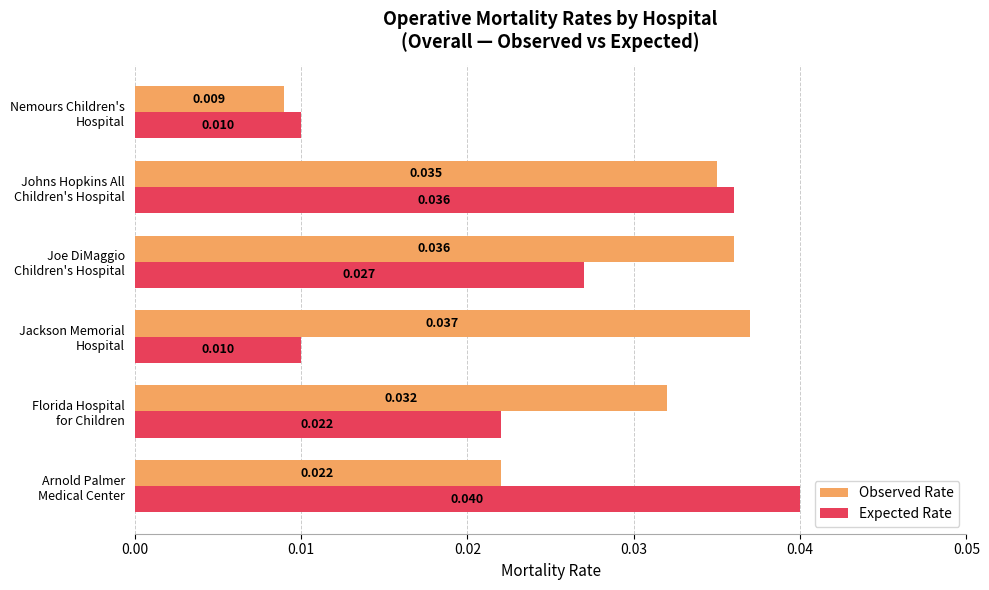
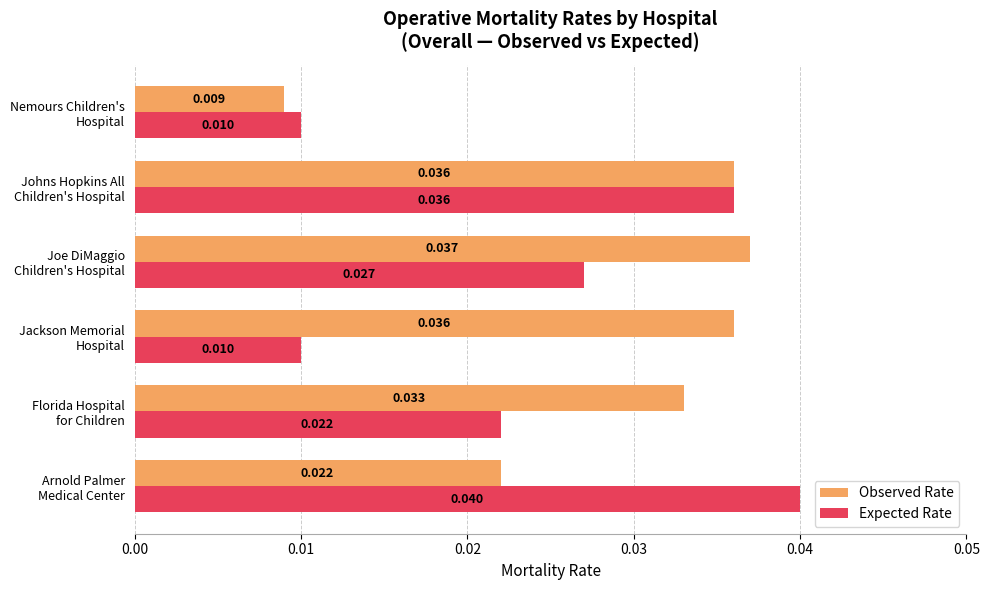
  {
    "Observed Rate": {
      "Nemours Children's Hospital": 0.009,
-     "Johns Hopkins All Children's Hospital": 0.035,
-     "Joe DiMaggio Children's Hospital": 0.036,
-     "Jackson Memorial Hospital": 0.037,
-     "Florida Hospital for Children": 0.032,
+     "Johns Hopkins All Children's Hospital": 0.036,
+     "Joe DiMaggio Children's Hospital": 0.037,
+     "Jackson Memorial Hospital": 0.036,
+     "Florida Hospital for Children": 0.033,
      "Arnold Palmer Medical Center": 0.022
    },
    "Expected Rate": {
      "Nemours Children's Hospital": 0.010,
      "Johns Hopkins All Children's Hospital": 0.036,
      "Joe DiMaggio Children's Hospital": 0.027,
      "Jackson Memorial Hospital": 0.010,
      "Florida Hospital for Children": 0.022,
      "Arnold Palmer Medical Center": 0.040
    }
  }
